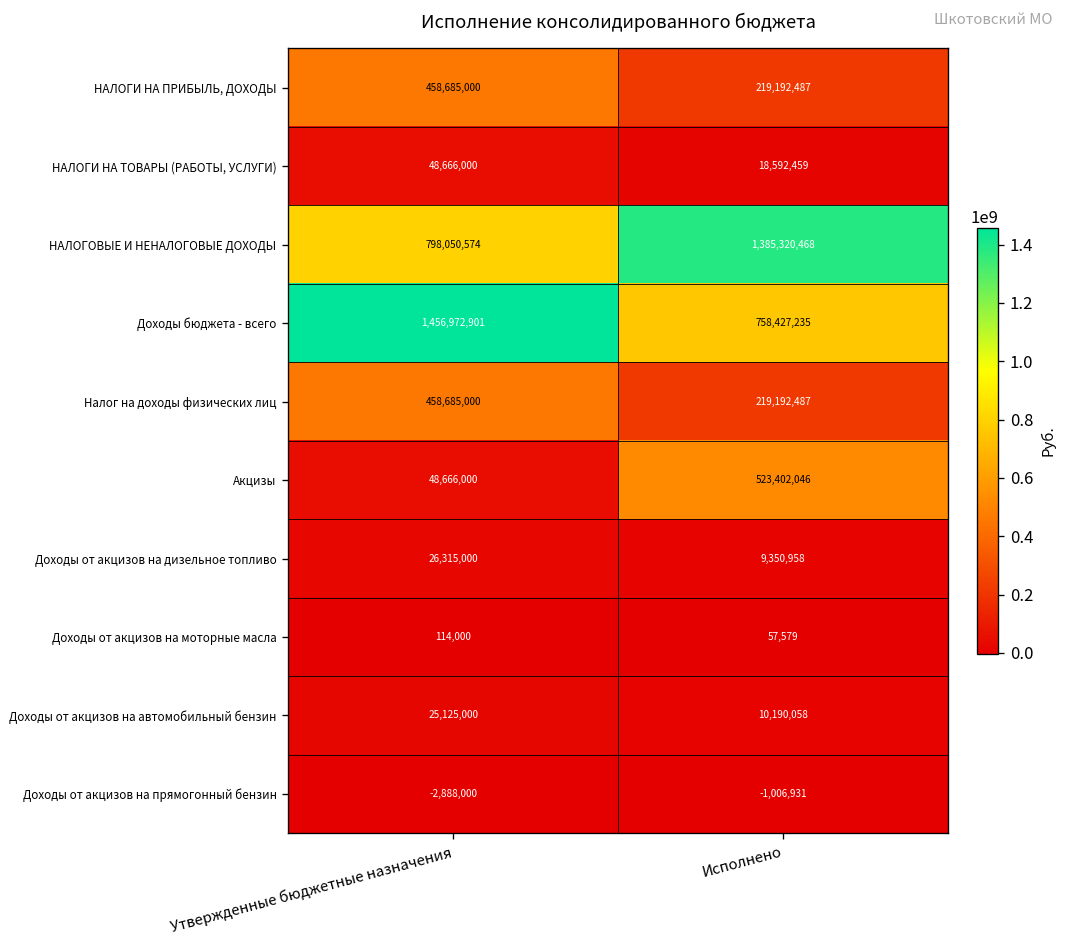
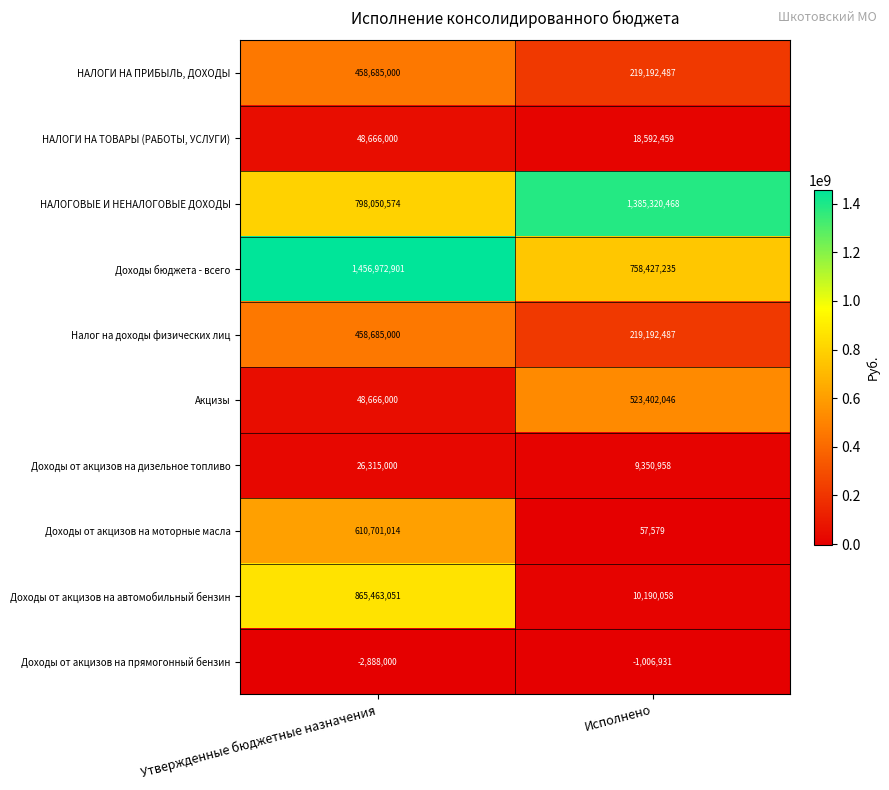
  {
    "НАЛОГИ НА ПРИБЫЛЬ, ДОХОДЫ": {
      "Утвержденные бюджетные назначения": "458,685,000",
      "Исполнено": "219,192,487"
    },
    "НАЛОГИ НА ТОВАРЫ (РАБОТЫ, УСЛУГИ)": {
      "Утвержденные бюджетные назначения": "48,666,000",
      "Исполнено": "18,592,459"
    },
    "НАЛОГОВЫЕ И НЕНАЛОГОВЫЕ ДОХОДЫ": {
      "Утвержденные бюджетные назначения": "798,050,574",
      "Исполнено": "1,385,320,468"
    },
    "Доходы бюджета - всего": {
      "Утвержденные бюджетные назначения": "1,456,972,901",
      "Исполнено": "758,427,235"
    },
    "Налог на доходы физических лиц": {
      "Утвержденные бюджетные назначения": "458,685,000",
      "Исполнено": "219,192,487"
    },
    "Акцизы": {
      "Утвержденные бюджетные назначения": "48,666,000",
      "Исполнено": "523,402,046"
    },
    "Доходы от акцизов на дизельное топливо": {
      "Утвержденные бюджетные назначения": "26,315,000",
      "Исполнено": "9,350,958"
    },
    "Доходы от акцизов на моторные масла": {
-     "Утвержденные бюджетные назначения": "114,000",
+     "Утвержденные бюджетные назначения": "610,701,014",
      "Исполнено": "57,579"
    },
    "Доходы от акцизов на автомобильный бензин": {
-     "Утвержденные бюджетные назначения": "25,125,000",
+     "Утвержденные бюджетные назначения": "865,463,051",
      "Исполнено": "10,190,058"
    },
    "Доходы от акцизов на прямогонный бензин": {
      "Утвержденные бюджетные назначения": "-2,888,000",
      "Исполнено": "-1,006,931"
    }
  }
